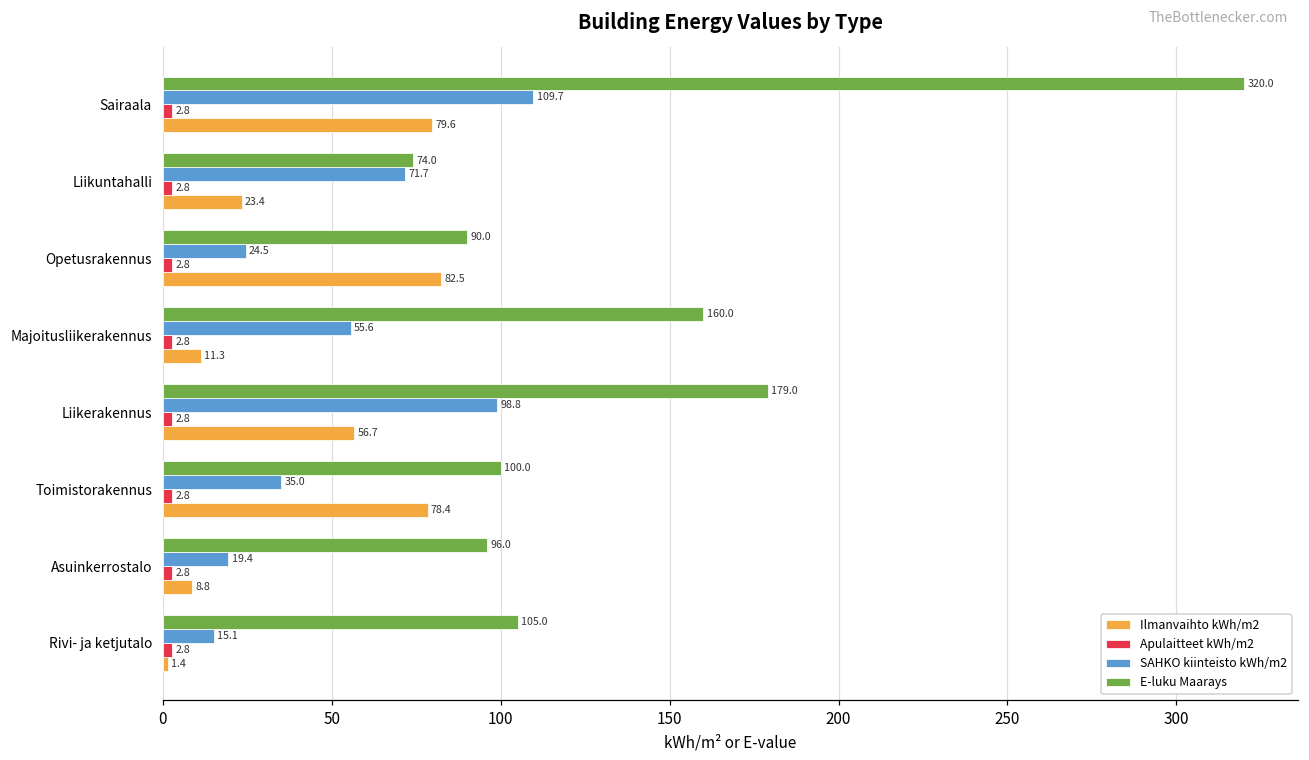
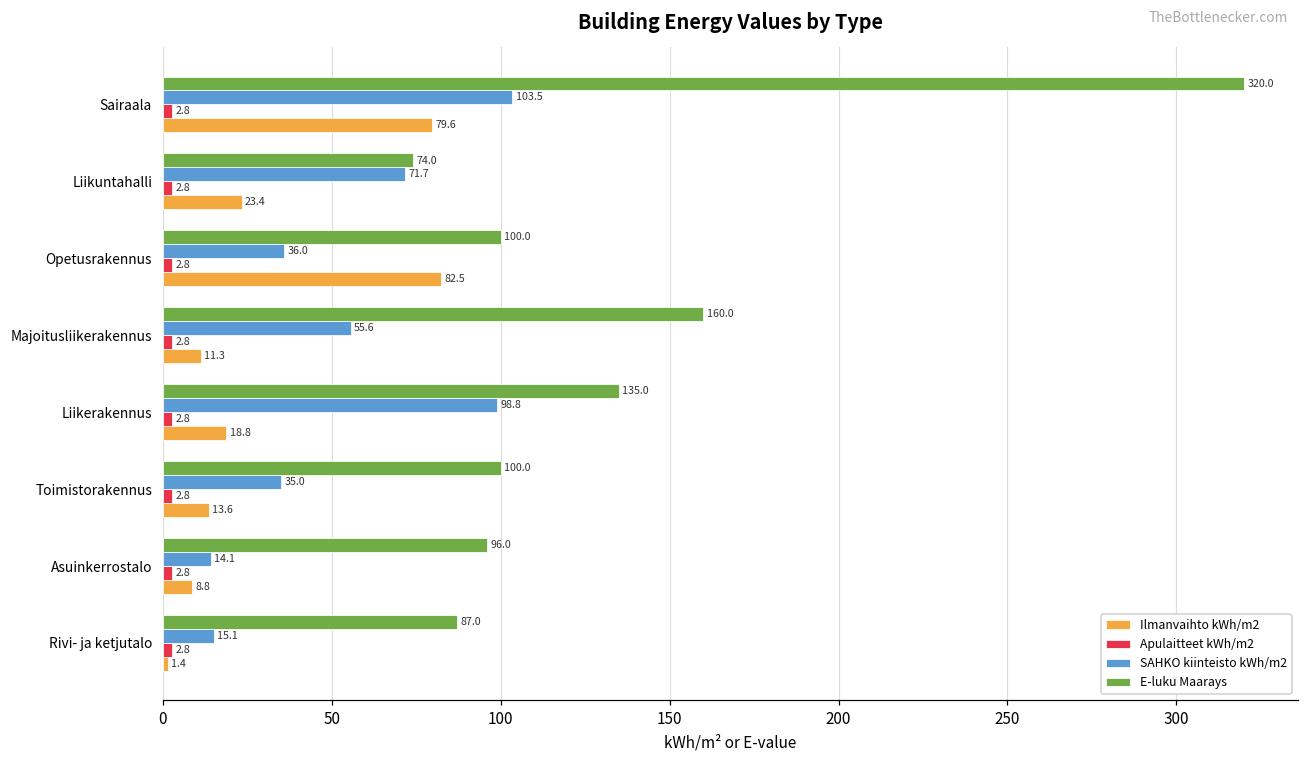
  {
    "Ilmanvaihto kWh/m2": {
      "Sairaala": 79.6,
      "Liikuntahalli": 23.4,
      "Opetusrakennus": 82.5,
      "Majoitusliikerakennus": 11.3,
-     "Liikerakennus": 56.7,
-     "Toimistorakennus": 78.4,
+     "Liikerakennus": 18.8,
+     "Toimistorakennus": 13.6,
      "Asuinkerrostalo": 8.8,
      "Rivi- ja ketjutalo": 1.4
    },
    "Apulaitteet kWh/m2": {
      "Sairaala": 2.8,
      "Liikuntahalli": 2.8,
      "Opetusrakennus": 2.8,
      "Majoitusliikerakennus": 2.8,
      "Liikerakennus": 2.8,
      "Toimistorakennus": 2.8,
      "Asuinkerrostalo": 2.8,
      "Rivi- ja ketjutalo": 2.8
    },
    "SAHKO kiinteisto kWh/m2": {
-     "Sairaala": 109.7,
+     "Sairaala": 103.5,
      "Liikuntahalli": 71.7,
-     "Opetusrakennus": 24.5,
+     "Opetusrakennus": 36.0,
      "Majoitusliikerakennus": 55.6,
      "Liikerakennus": 98.8,
      "Toimistorakennus": 35.0,
-     "Asuinkerrostalo": 19.4,
+     "Asuinkerrostalo": 14.1,
      "Rivi- ja ketjutalo": 15.1
    },
    "E-luku Maarays": {
      "Sairaala": 320.0,
      "Liikuntahalli": 74.0,
-     "Opetusrakennus": 90.0,
+     "Opetusrakennus": 100.0,
      "Majoitusliikerakennus": 160.0,
-     "Liikerakennus": 179.0,
+     "Liikerakennus": 135.0,
      "Toimistorakennus": 100.0,
      "Asuinkerrostalo": 96.0,
-     "Rivi- ja ketjutalo": 105.0
+     "Rivi- ja ketjutalo": 87.0
    }
  }
